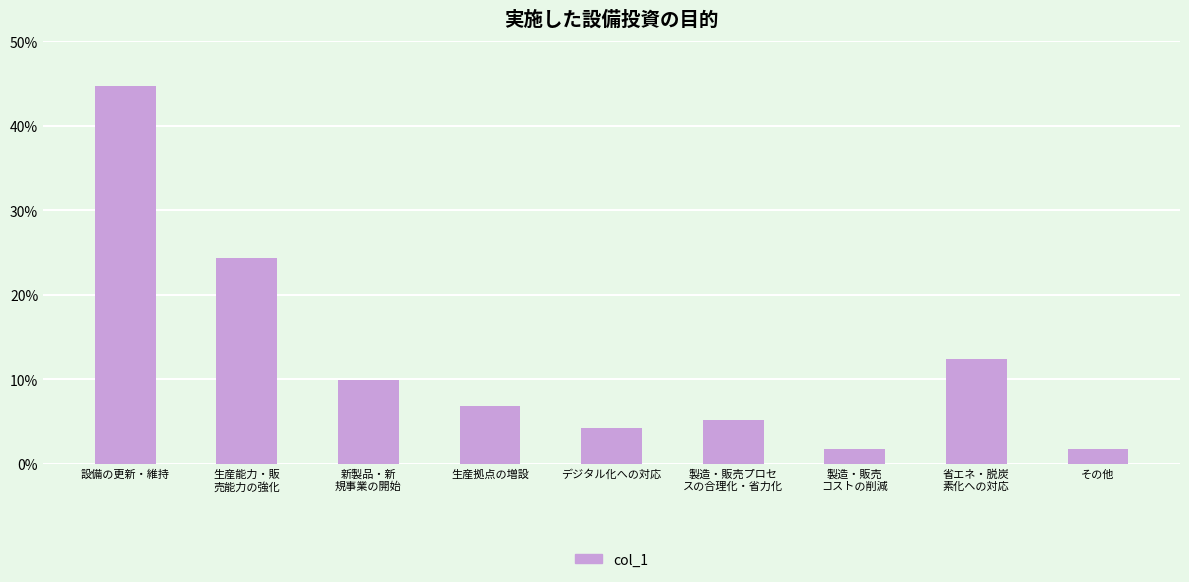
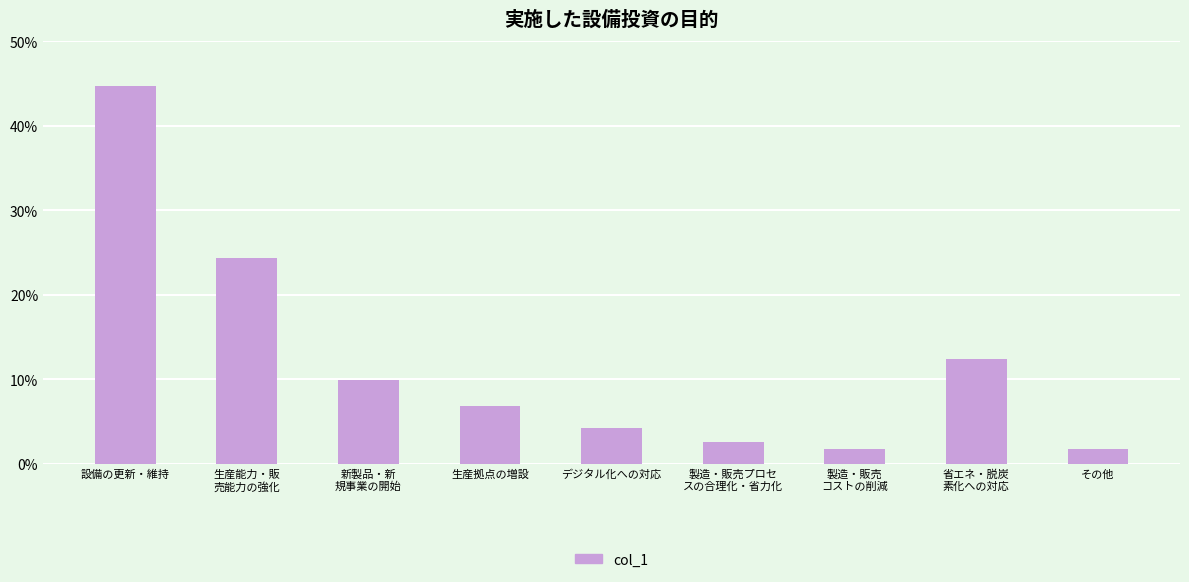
  {
    "設備の更新・維持": "45%",
    "生産能力・販 売能力の強化": "24%",
    "新製品・新 規事業の開始": "10%",
    "生産拠点の増設": "7%",
    "デジタル化への対応": "4%",
-   "製造・販売プロセ スの合理化・省力化": "5%",
+   "製造・販売プロセ スの合理化・省力化": "3%",
    "製造・販売 コストの削減": "2%",
    "省エネ・脱炭 素化への対応": "12%",
    "その他": "2%"
  }
